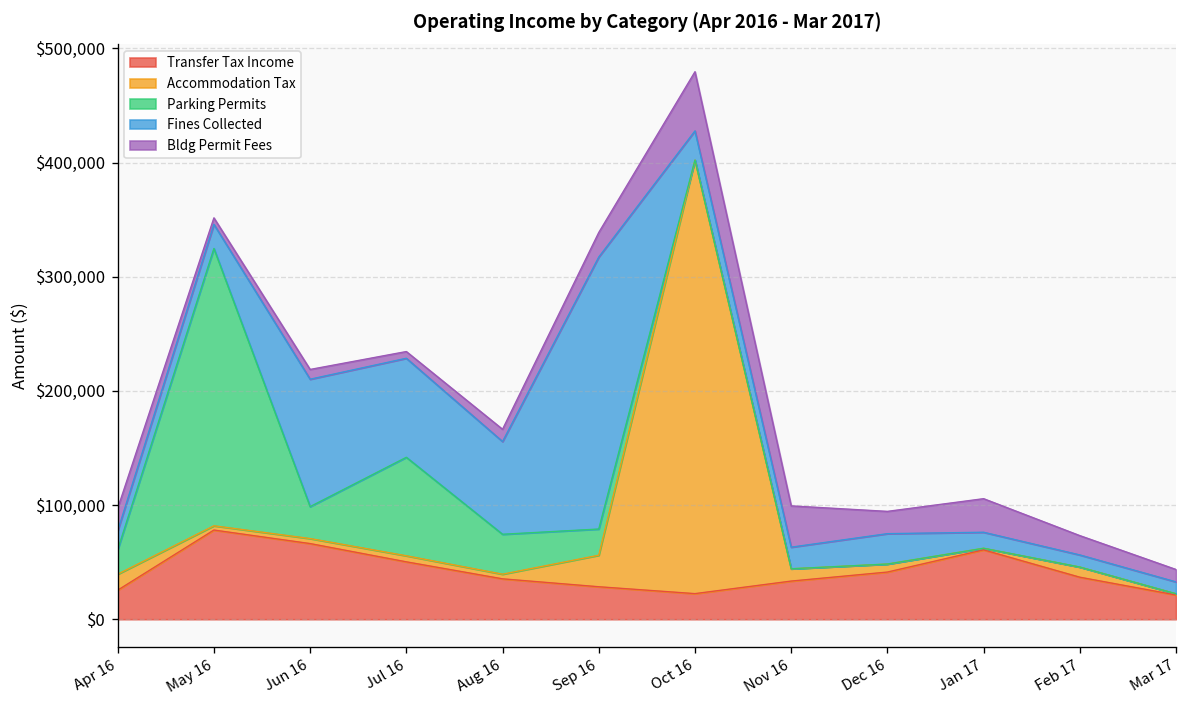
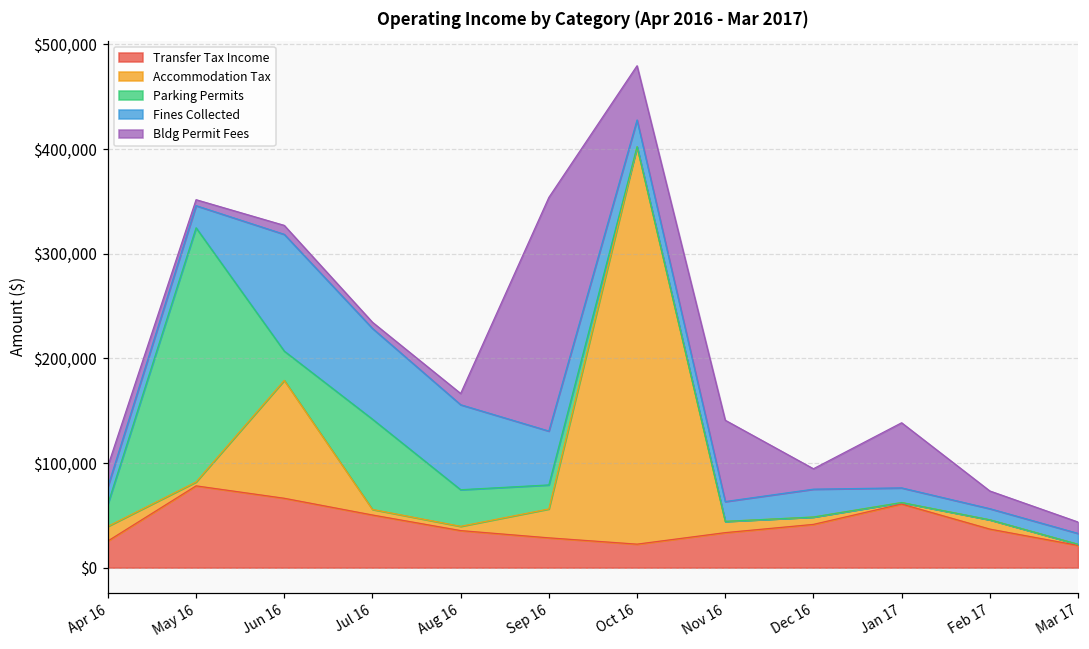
  {
    "Transfer Tax Income": {
      "Apr 16": "$30,000",
      "May 16": "$80,000",
      "Jun 16": "$70,000",
      "Jul 16": "$50,000",
      "Aug 16": "$40,000",
      "Sep 16": "$30,000",
      "Oct 16": "$20,000",
      "Nov 16": "$30,000",
      "Dec 16": "$40,000",
      "Feb 17": "$40,000"
    },
    "Accommodation Tax": {
      "Apr 16": "$10,000",
      "May 16": "$0",
-     "Jun 16": "$0",
+     "Jun 16": "$110,000",
      "Jul 16": "$10,000",
      "Aug 16": "$0",
      "Sep 16": "$30,000"
    },
    "Parking Permits": {
      "Apr 16": "$20,000",
      "May 16": "$240,000",
      "Jun 16": "$30,000",
      "Jul 16": "$90,000",
      "Aug 16": "$30,000",
      "Sep 16": "$20,000"
    },
    "Fines Collected": {
      "Apr 16": "$20,000",
      "May 16": "$20,000",
      "Jun 16": "$110,000",
      "Jul 16": "$90,000",
      "Aug 16": "$80,000",
-     "Sep 16": "$240,000",
+     "Sep 16": "$50,000",
      "Oct 16": "$30,000",
      "Nov 16": "$20,000",
      "Dec 16": "$30,000",
      "Jan 17": "$10,000",
      "Feb 17": "$10,000",
      "Mar 17": "$10,000"
    },
    "Bldg Permit Fees": {
      "Apr 16": "$20,000",
      "May 16": "$10,000",
      "Jun 16": "$10,000",
      "Jul 16": "$10,000",
      "Aug 16": "$10,000",
-     "Sep 16": "$20,000",
+     "Sep 16": "$220,000",
      "Oct 16": "$50,000",
-     "Nov 16": "$40,000",
+     "Nov 16": "$80,000",
      "Dec 16": "$20,000",
-     "Jan 17": "$30,000",
+     "Jan 17": "$60,000",
      "Feb 17": "$20,000",
      "Mar 17": "$10,000"
    }
  }
